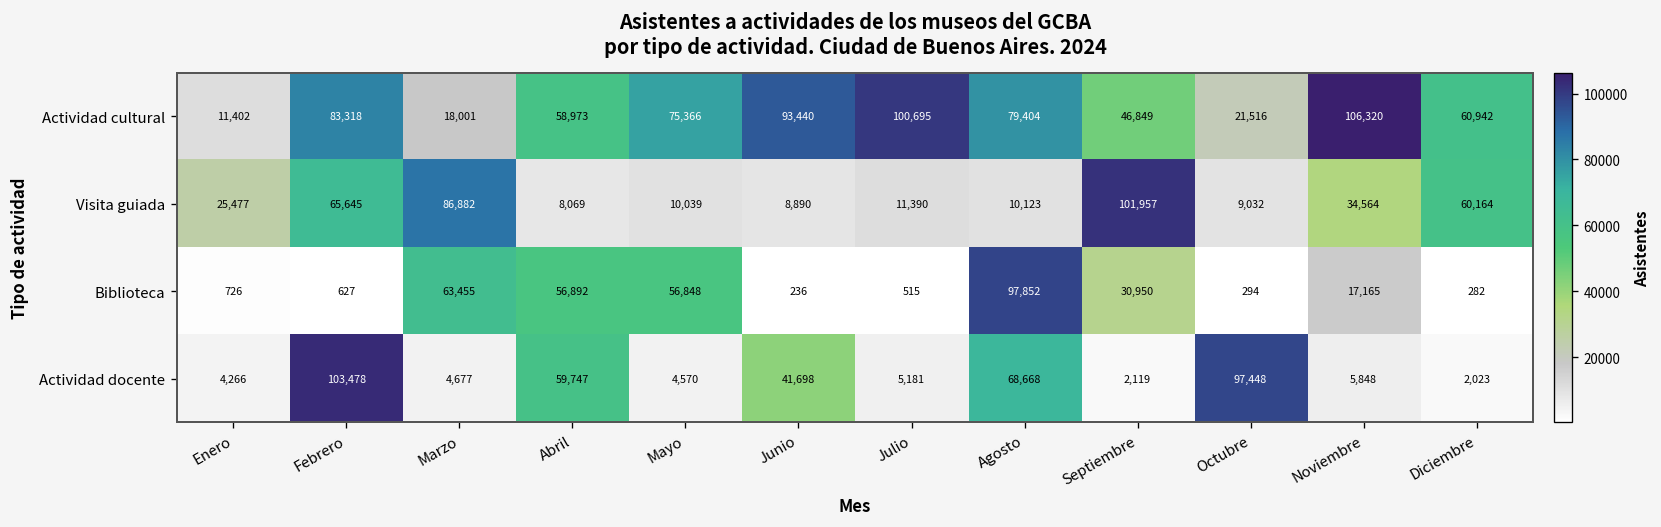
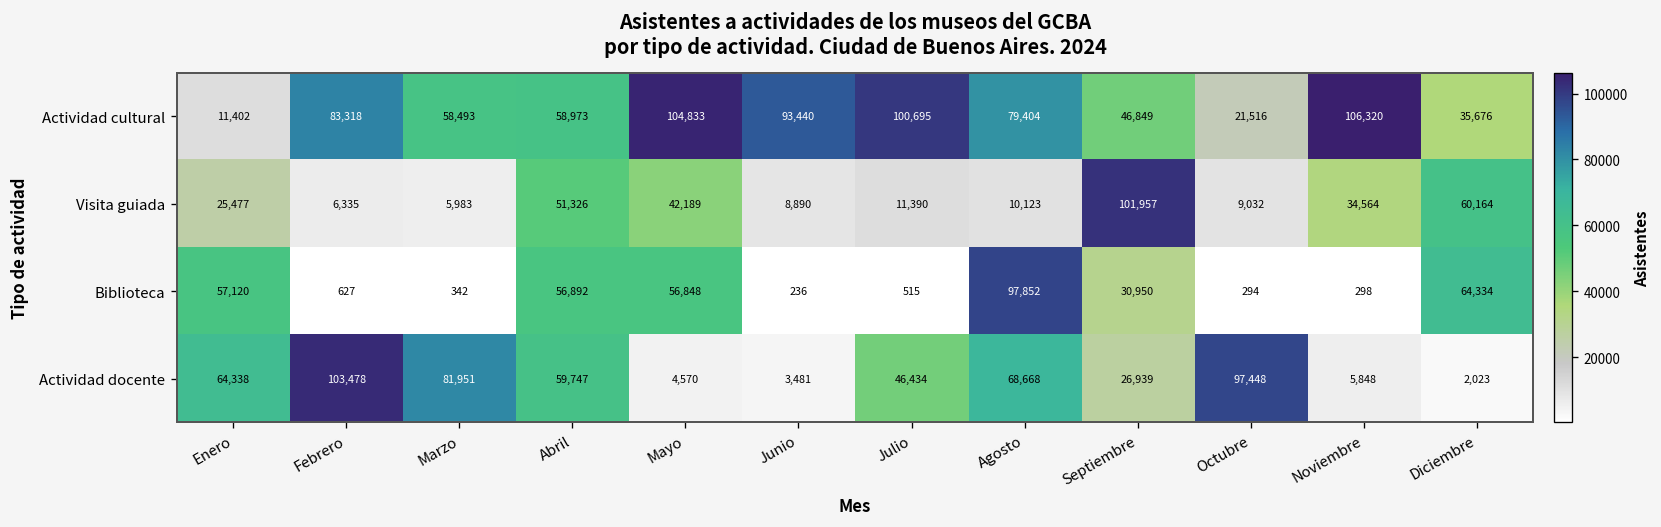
  {
    "Actividad cultural": {
      "Enero": "11,402",
      "Febrero": "83,318",
-     "Marzo": "18,001",
+     "Marzo": "58,493",
      "Abril": "58,973",
-     "Mayo": "75,366",
+     "Mayo": "104,833",
      "Junio": "93,440",
      "Julio": "100,695",
      "Agosto": "79,404",
      "Septiembre": "46,849",
      "Octubre": "21,516",
      "Noviembre": "106,320",
-     "Diciembre": "60,942"
+     "Diciembre": "35,676"
    },
    "Visita guiada": {
      "Enero": "25,477",
-     "Febrero": "65,645",
-     "Marzo": "86,882",
-     "Abril": "8,069",
-     "Mayo": "10,039",
+     "Febrero": "6,335",
+     "Marzo": "5,983",
+     "Abril": "51,326",
+     "Mayo": "42,189",
      "Junio": "8,890",
      "Julio": "11,390",
      "Agosto": "10,123",
      "Septiembre": "101,957",
      "Octubre": "9,032",
      "Noviembre": "34,564",
      "Diciembre": "60,164"
    },
    "Biblioteca": {
-     "Enero": "726",
+     "Enero": "57,120",
      "Febrero": "627",
-     "Marzo": "63,455",
+     "Marzo": "342",
      "Abril": "56,892",
      "Mayo": "56,848",
      "Junio": "236",
      "Julio": "515",
      "Agosto": "97,852",
      "Septiembre": "30,950",
      "Octubre": "294",
-     "Noviembre": "17,165",
-     "Diciembre": "282"
+     "Noviembre": "298",
+     "Diciembre": "64,334"
    },
    "Actividad docente": {
-     "Enero": "4,266",
+     "Enero": "64,338",
      "Febrero": "103,478",
-     "Marzo": "4,677",
+     "Marzo": "81,951",
      "Abril": "59,747",
      "Mayo": "4,570",
-     "Junio": "41,698",
-     "Julio": "5,181",
+     "Junio": "3,481",
+     "Julio": "46,434",
      "Agosto": "68,668",
-     "Septiembre": "2,119",
+     "Septiembre": "26,939",
      "Octubre": "97,448",
      "Noviembre": "5,848",
      "Diciembre": "2,023"
    }
  }
